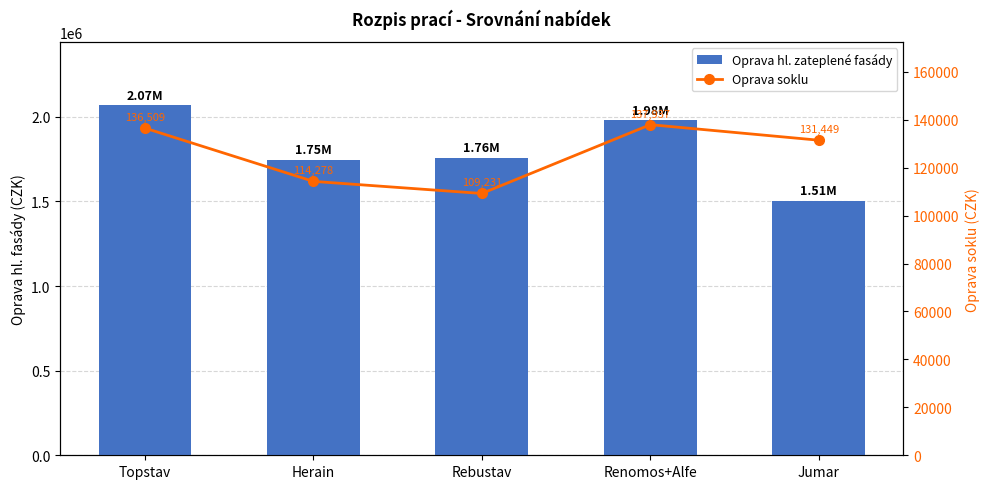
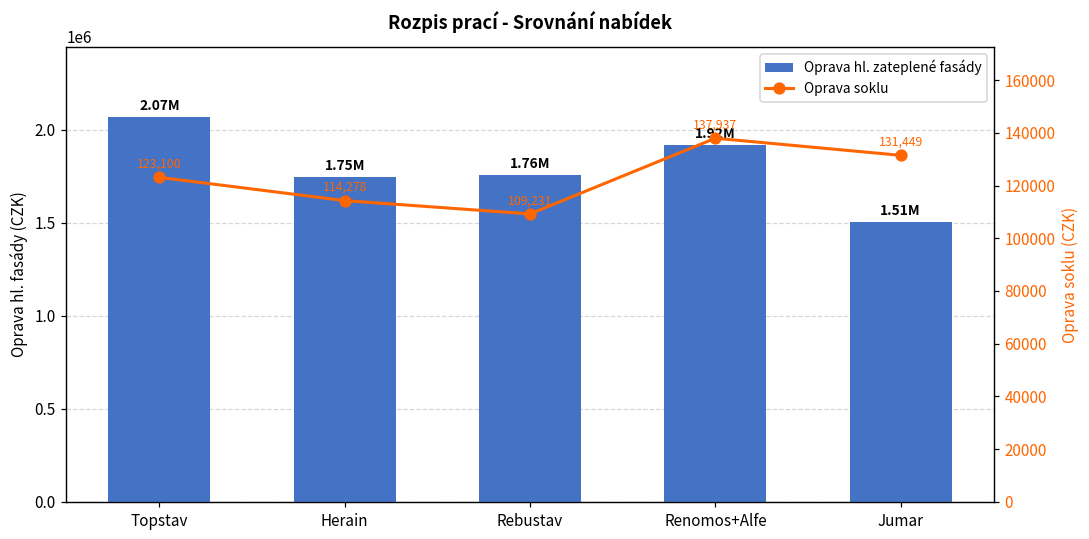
  {
    "Oprava hl. zateplené fasády": {
      "Topstav": "2.07M",
      "Herain": "1.75M",
      "Rebustav": "1.76M",
-     "Renomos+Alfe": "1.98M",
+     "Renomos+Alfe": "1.92M",
      "Jumar": "1.51M"
    },
    "Oprava soklu": {
-     "Topstav": "136,509",
+     "Topstav": "123,100",
      "Herain": "114,278",
      "Rebustav": "109,231",
      "Jumar": "131,449"
    }
  }
